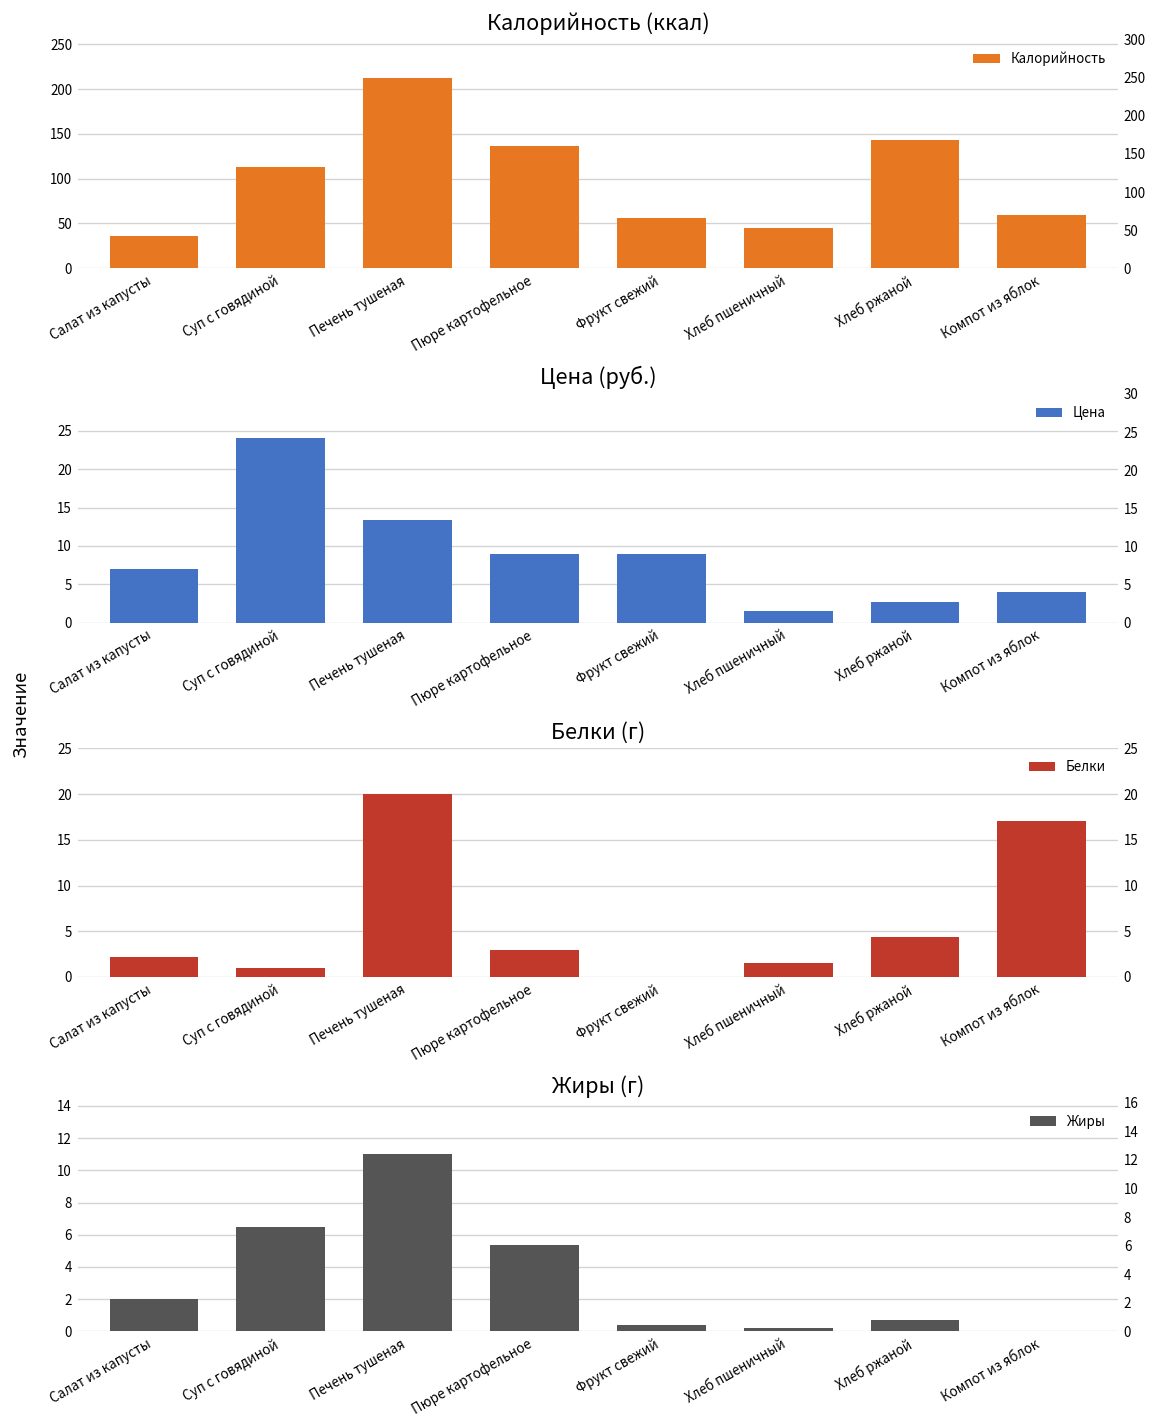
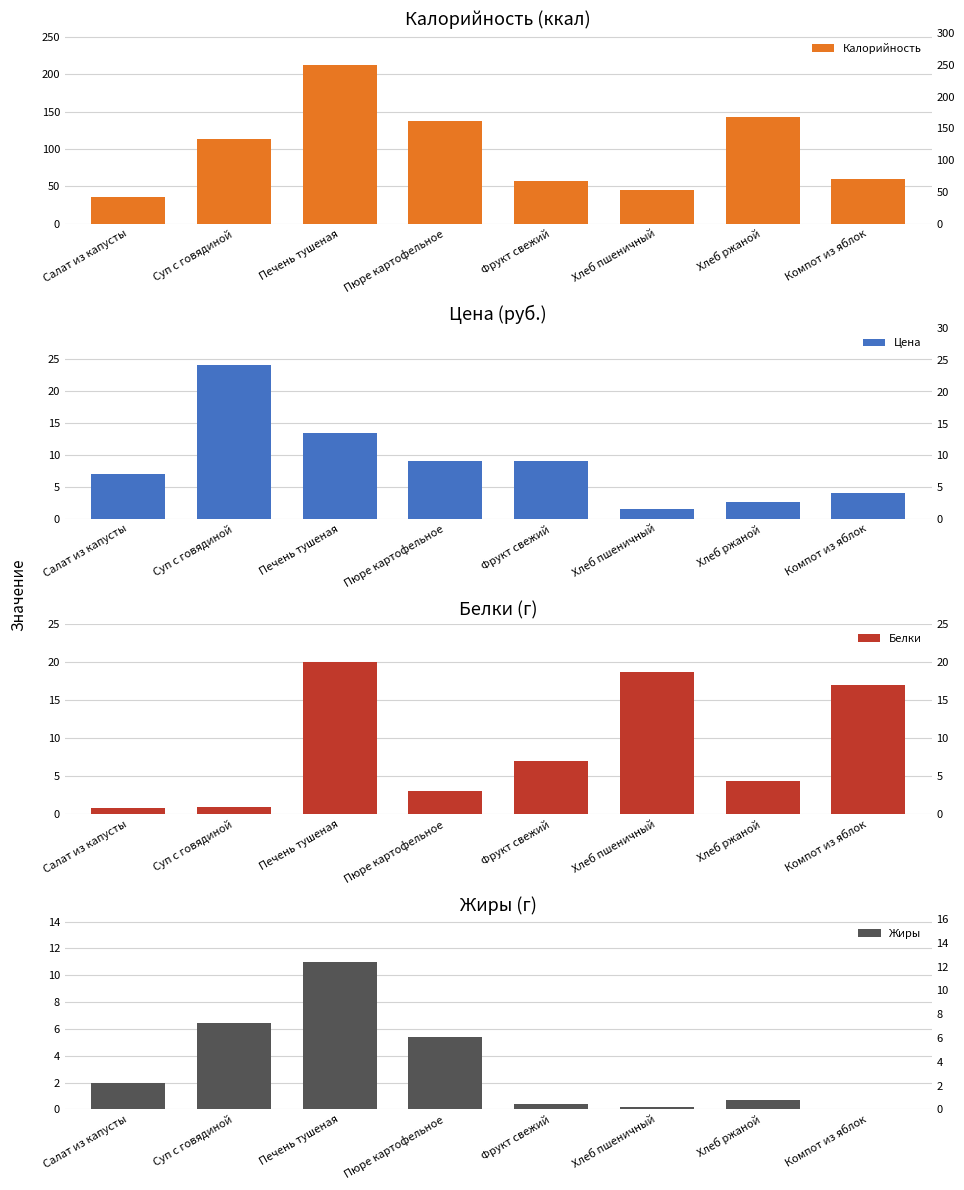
  {
    "Белки (г)": {
-     "Салат из капусты": 2,
+     "Салат из капусты": 1,
      "Суп с говядиной": 1,
      "Печень тушеная": 20,
      "Пюре картофельное": 3,
-     "Фрукт свежий": 0,
-     "Хлеб пшеничный": 2,
+     "Фрукт свежий": 7,
+     "Хлеб пшеничный": 19,
      "Хлеб ржаной": 4,
      "Компот из яблок": 17
    }
  }
